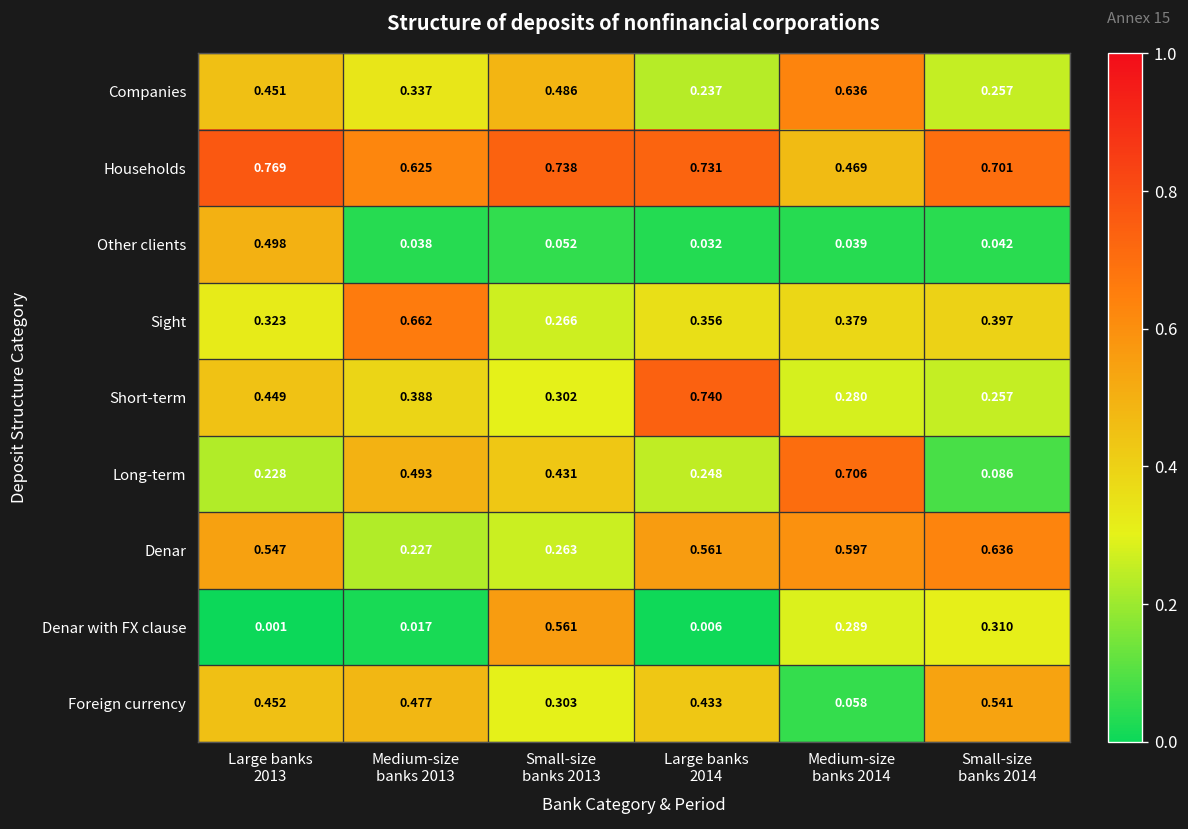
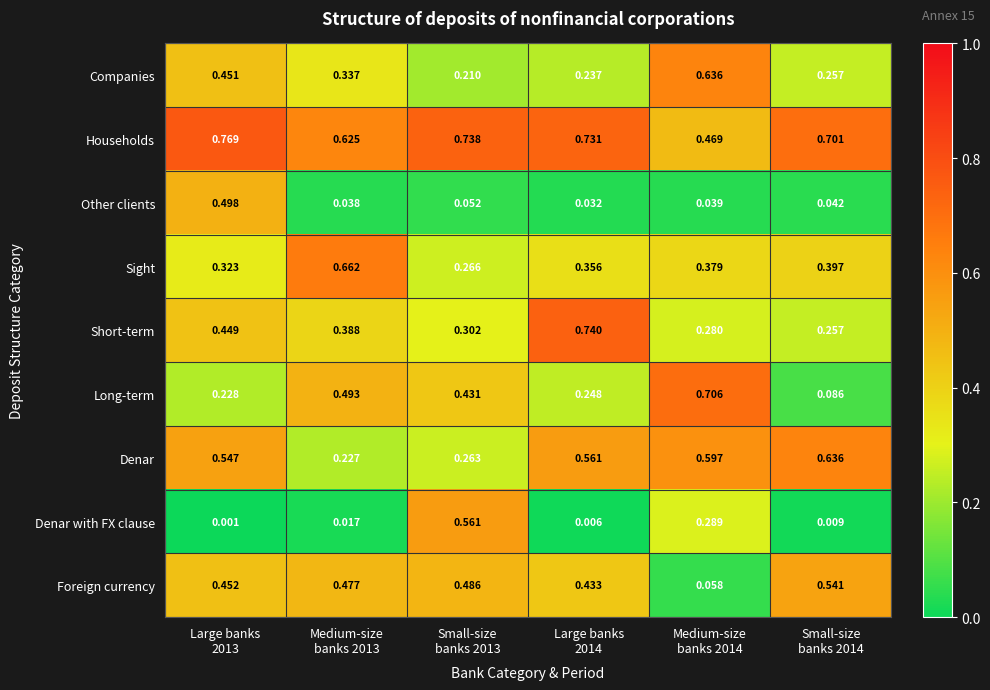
  {
    "Companies": {
      "Large banks 2013": 0.451,
      "Medium-size banks 2013": 0.337,
-     "Small-size banks 2013": 0.486,
+     "Small-size banks 2013": 0.210,
      "Large banks 2014": 0.237,
      "Medium-size banks 2014": 0.636,
      "Small-size banks 2014": 0.257
    },
    "Households": {
      "Large banks 2013": 0.769,
      "Medium-size banks 2013": 0.625,
      "Small-size banks 2013": 0.738,
      "Large banks 2014": 0.731,
      "Medium-size banks 2014": 0.469,
      "Small-size banks 2014": 0.701
    },
    "Other clients": {
      "Large banks 2013": 0.498,
      "Medium-size banks 2013": 0.038,
      "Small-size banks 2013": 0.052,
      "Large banks 2014": 0.032,
      "Medium-size banks 2014": 0.039,
      "Small-size banks 2014": 0.042
    },
    "Sight": {
      "Large banks 2013": 0.323,
      "Medium-size banks 2013": 0.662,
      "Small-size banks 2013": 0.266,
      "Large banks 2014": 0.356,
      "Medium-size banks 2014": 0.379,
      "Small-size banks 2014": 0.397
    },
    "Short-term": {
      "Large banks 2013": 0.449,
      "Medium-size banks 2013": 0.388,
      "Small-size banks 2013": 0.302,
      "Large banks 2014": 0.740,
      "Medium-size banks 2014": 0.280,
      "Small-size banks 2014": 0.257
    },
    "Long-term": {
      "Large banks 2013": 0.228,
      "Medium-size banks 2013": 0.493,
      "Small-size banks 2013": 0.431,
      "Large banks 2014": 0.248,
      "Medium-size banks 2014": 0.706,
      "Small-size banks 2014": 0.086
    },
    "Denar": {
      "Large banks 2013": 0.547,
      "Medium-size banks 2013": 0.227,
      "Small-size banks 2013": 0.263,
      "Large banks 2014": 0.561,
      "Medium-size banks 2014": 0.597,
      "Small-size banks 2014": 0.636
    },
    "Denar with FX clause": {
      "Large banks 2013": 0.001,
      "Medium-size banks 2013": 0.017,
      "Small-size banks 2013": 0.561,
      "Large banks 2014": 0.006,
      "Medium-size banks 2014": 0.289,
-     "Small-size banks 2014": 0.310
+     "Small-size banks 2014": 0.009
    },
    "Foreign currency": {
      "Large banks 2013": 0.452,
      "Medium-size banks 2013": 0.477,
-     "Small-size banks 2013": 0.303,
+     "Small-size banks 2013": 0.486,
      "Large banks 2014": 0.433,
      "Medium-size banks 2014": 0.058,
      "Small-size banks 2014": 0.541
    }
  }
